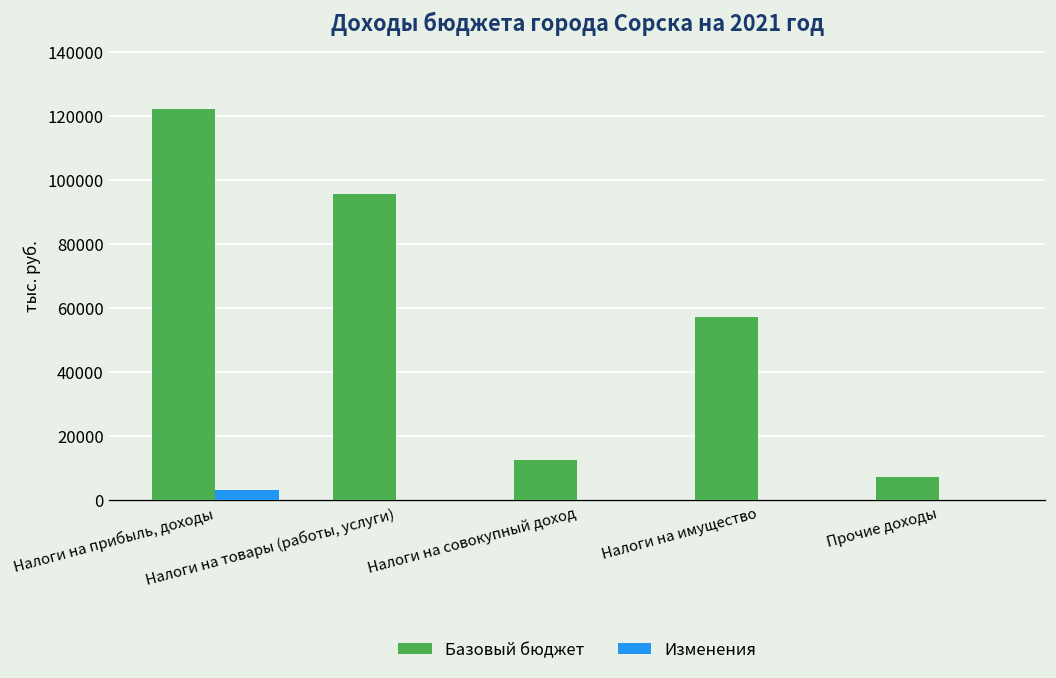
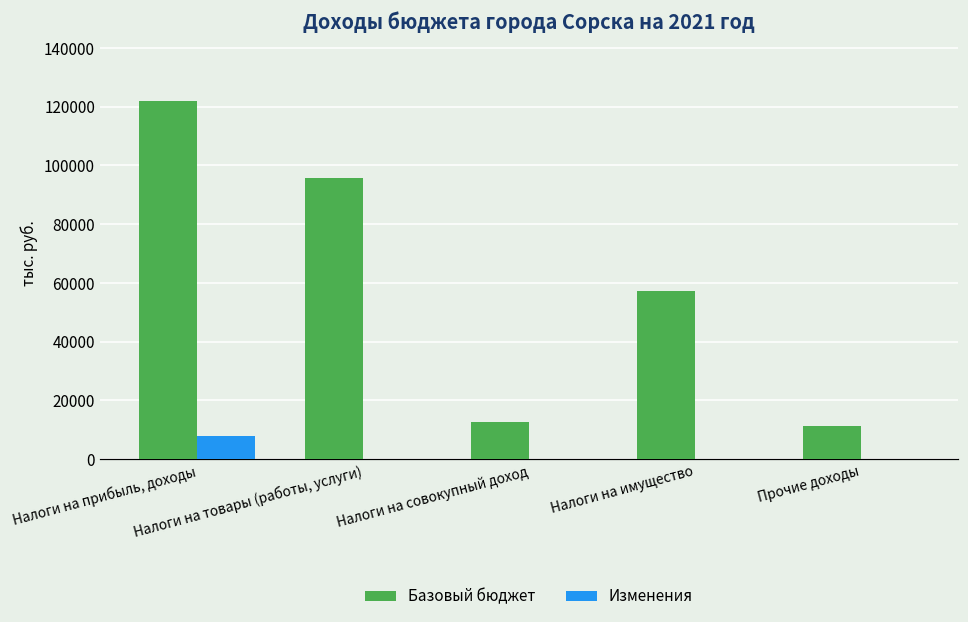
  {
    "Базовый бюджет": {
      "Налоги на прибыль, доходы": 122000,
      "Налоги на товары (работы, услуги)": 96000,
      "Налоги на совокупный доход": 13000,
      "Налоги на имущество": 57000,
-     "Прочие доходы": 7000
+     "Прочие доходы": 11000
    },
    "Изменения": {
-     "Налоги на прибыль, доходы": 3000,
+     "Налоги на прибыль, доходы": 8000,
      "Налоги на товары (работы, услуги)": 0,
      "Налоги на совокупный доход": 0,
      "Налоги на имущество": 0,
      "Прочие доходы": 0
    }
  }
